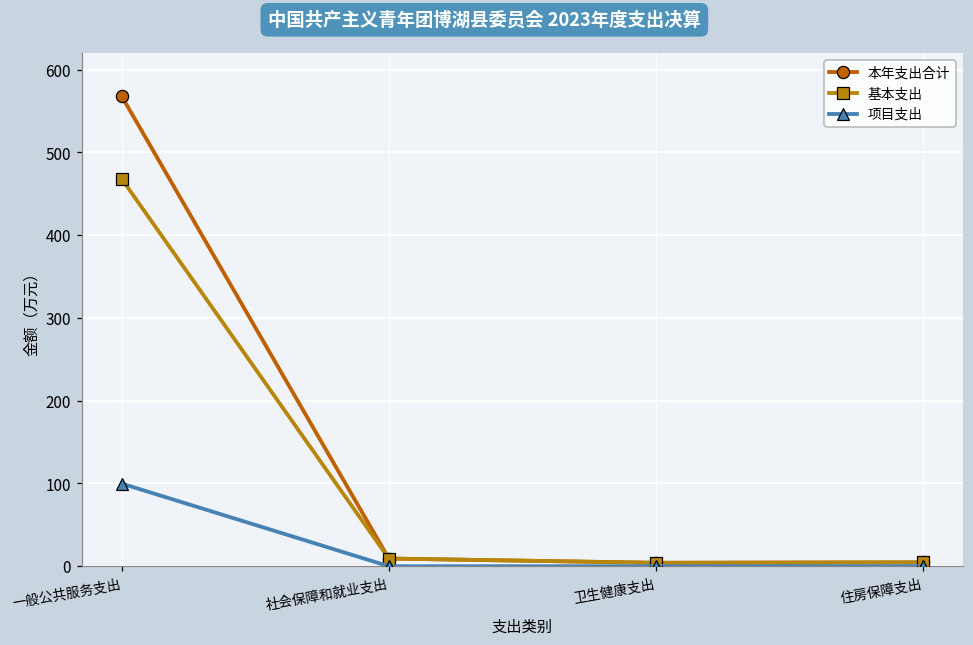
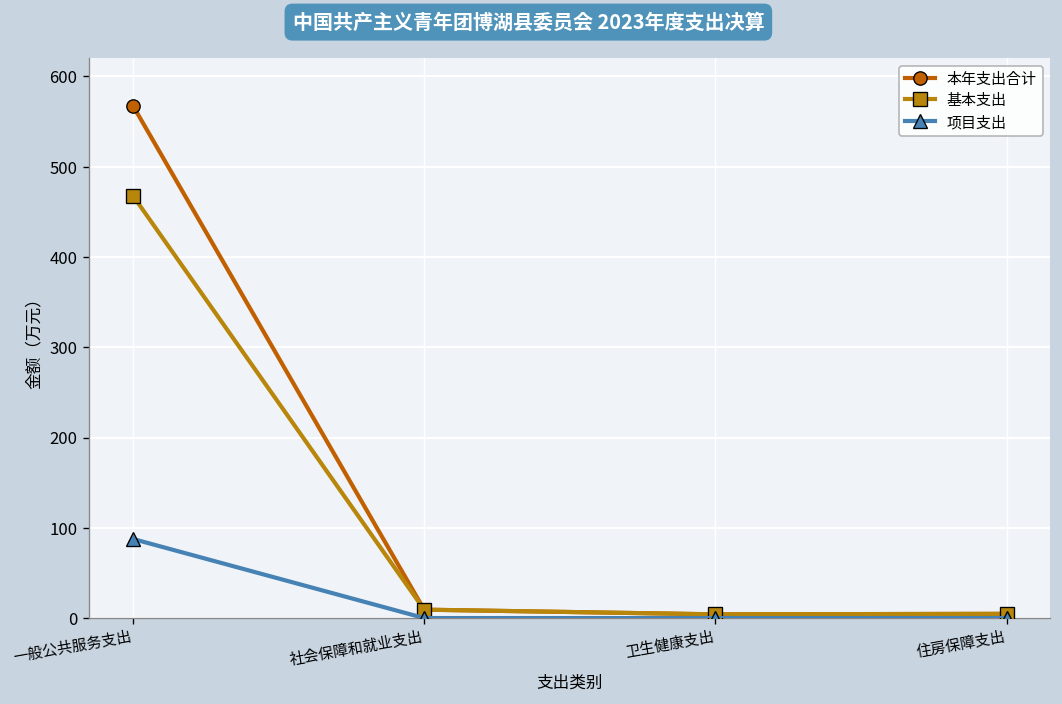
  {
    "项目支出": {
-     "一般公共服务支出": 100,
+     "一般公共服务支出": 90,
      "社会保障和就业支出": 0,
      "卫生健康支出": 0,
      "住房保障支出": 0
    }
  }
